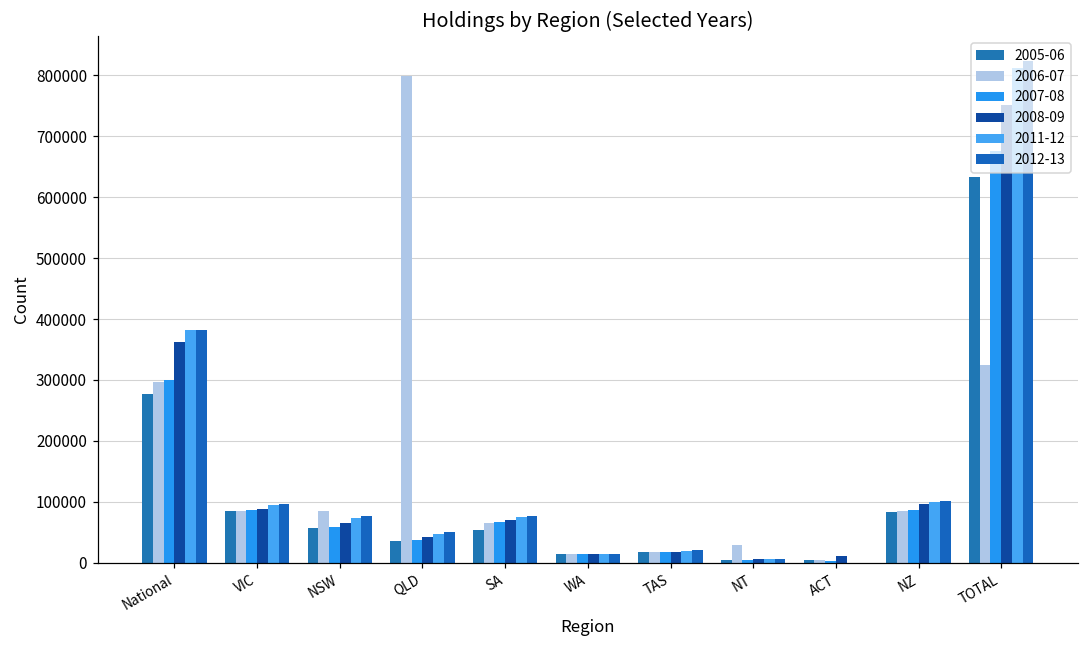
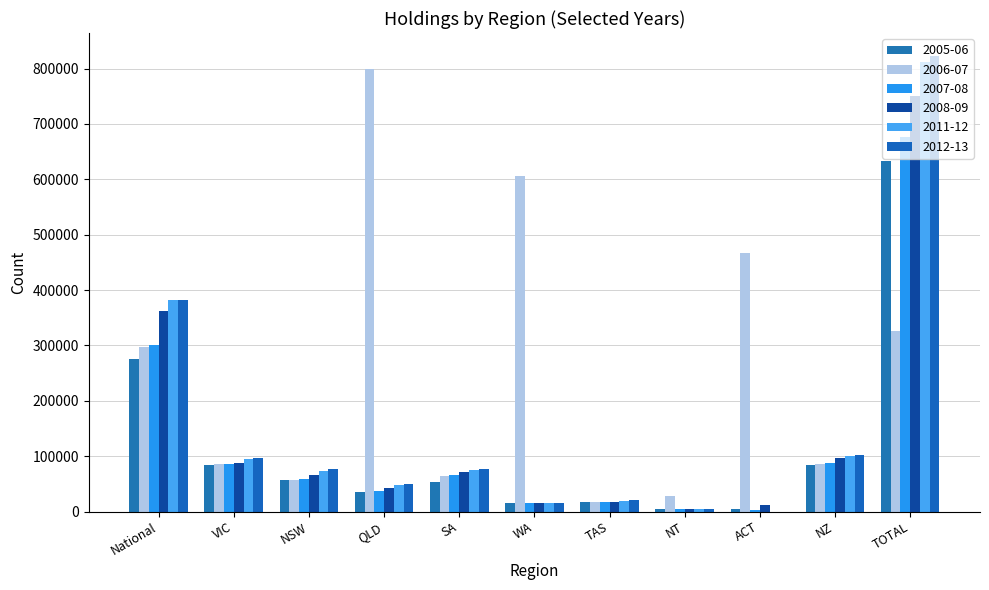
  {
    "2006-07": {
      "National": 300000,
      "VIC": 90000,
-     "NSW": 80000,
+     "NSW": 60000,
      "QLD": 800000,
      "SA": 60000,
-     "WA": 10000,
+     "WA": 610000,
      "TAS": 20000,
      "NT": 30000,
-     "ACT": 0,
+     "ACT": 470000,
      "NZ": 90000,
      "TOTAL": 330000
    }
  }
